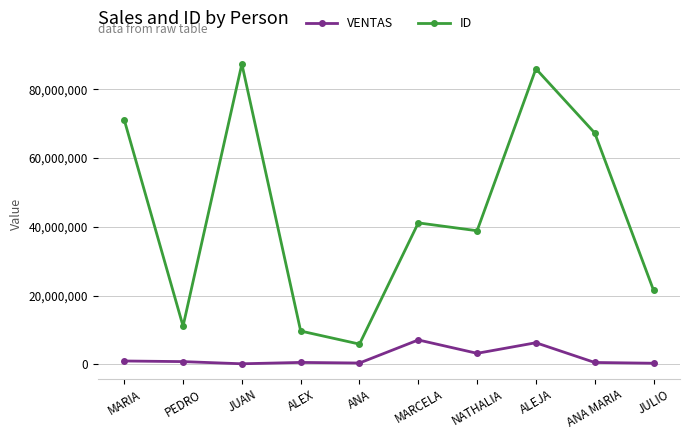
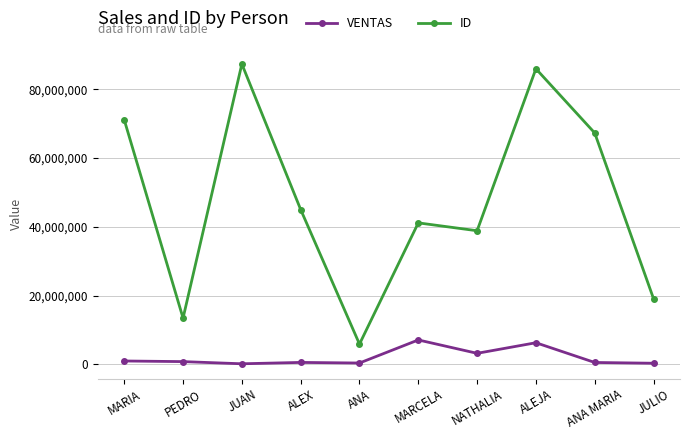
  {
    "VENTAS": {
      "MARIA": "1,000,000",
      "PEDRO": "1,000,000",
      "JUAN": "0",
      "ALEX": "1,000,000",
      "ANA": "0",
      "MARCELA": "7,000,000",
      "NATHALIA": "3,000,000",
      "ALEJA": "6,000,000",
      "ANA MARIA": "1,000,000",
      "JULIO": "0"
    },
    "ID": {
      "MARIA": "71,000,000",
-     "PEDRO": "11,000,000",
+     "PEDRO": "13,000,000",
      "JUAN": "87,000,000",
-     "ALEX": "10,000,000",
+     "ALEX": "45,000,000",
      "ANA": "6,000,000",
      "MARCELA": "41,000,000",
      "NATHALIA": "39,000,000",
      "ALEJA": "86,000,000",
      "ANA MARIA": "67,000,000",
-     "JULIO": "22,000,000"
+     "JULIO": "19,000,000"
    }
  }
